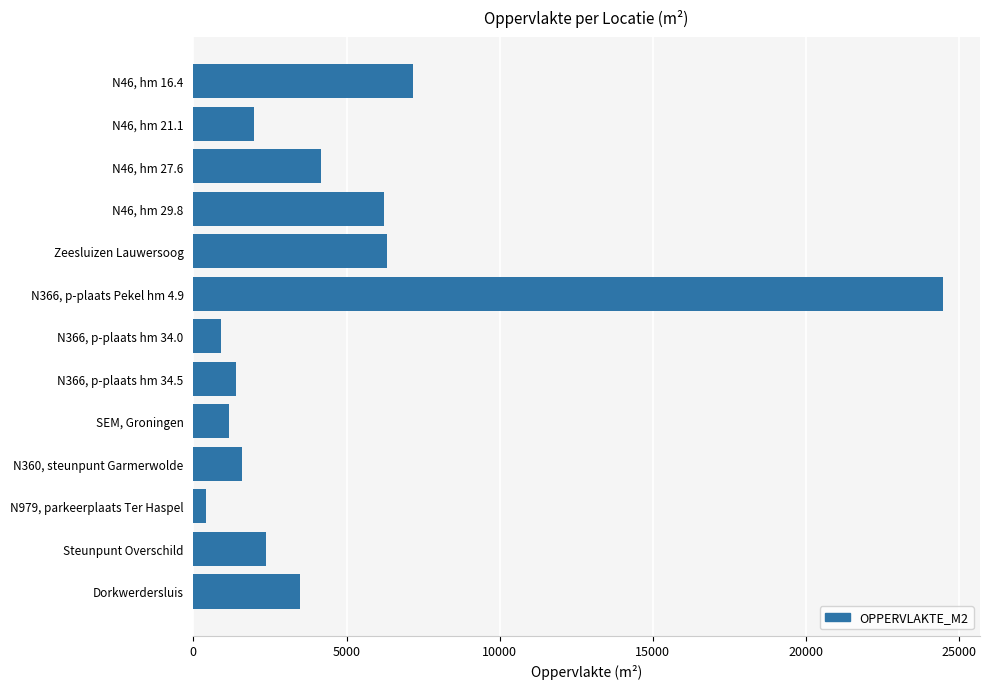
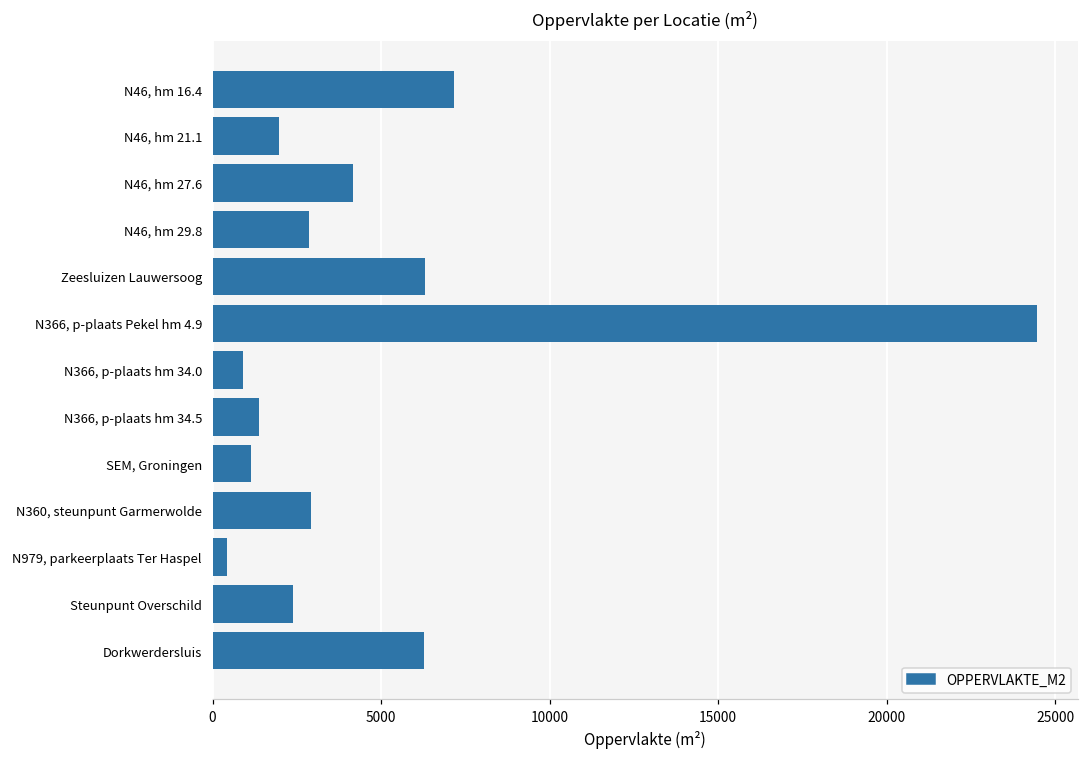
  {
    "N46, hm 16.4": 7200,
    "N46, hm 21.1": 2000,
    "N46, hm 27.6": 4200,
-   "N46, hm 29.8": 6200,
+   "N46, hm 29.8": 2800,
    "Zeesluizen Lauwersoog": 6300,
    "N366, p-plaats Pekel hm 4.9": 24500,
    "N366, p-plaats hm 34.0": 900,
    "N366, p-plaats hm 34.5": 1400,
    "SEM, Groningen": 1200,
-   "N360, steunpunt Garmerwolde": 1600,
+   "N360, steunpunt Garmerwolde": 2900,
    "N979, parkeerplaats Ter Haspel": 400,
    "Steunpunt Overschild": 2400,
-   "Dorkwerdersluis": 3500
+   "Dorkwerdersluis": 6300
  }
